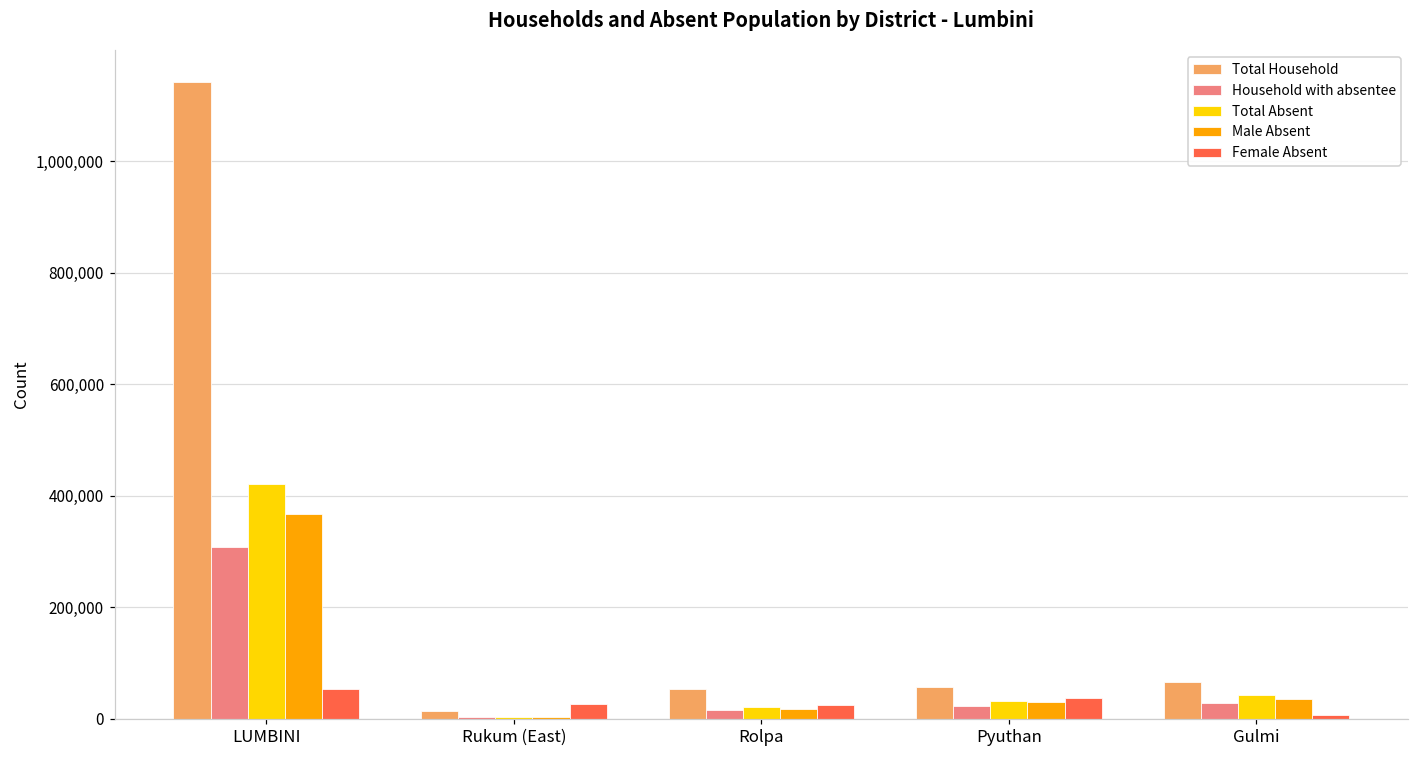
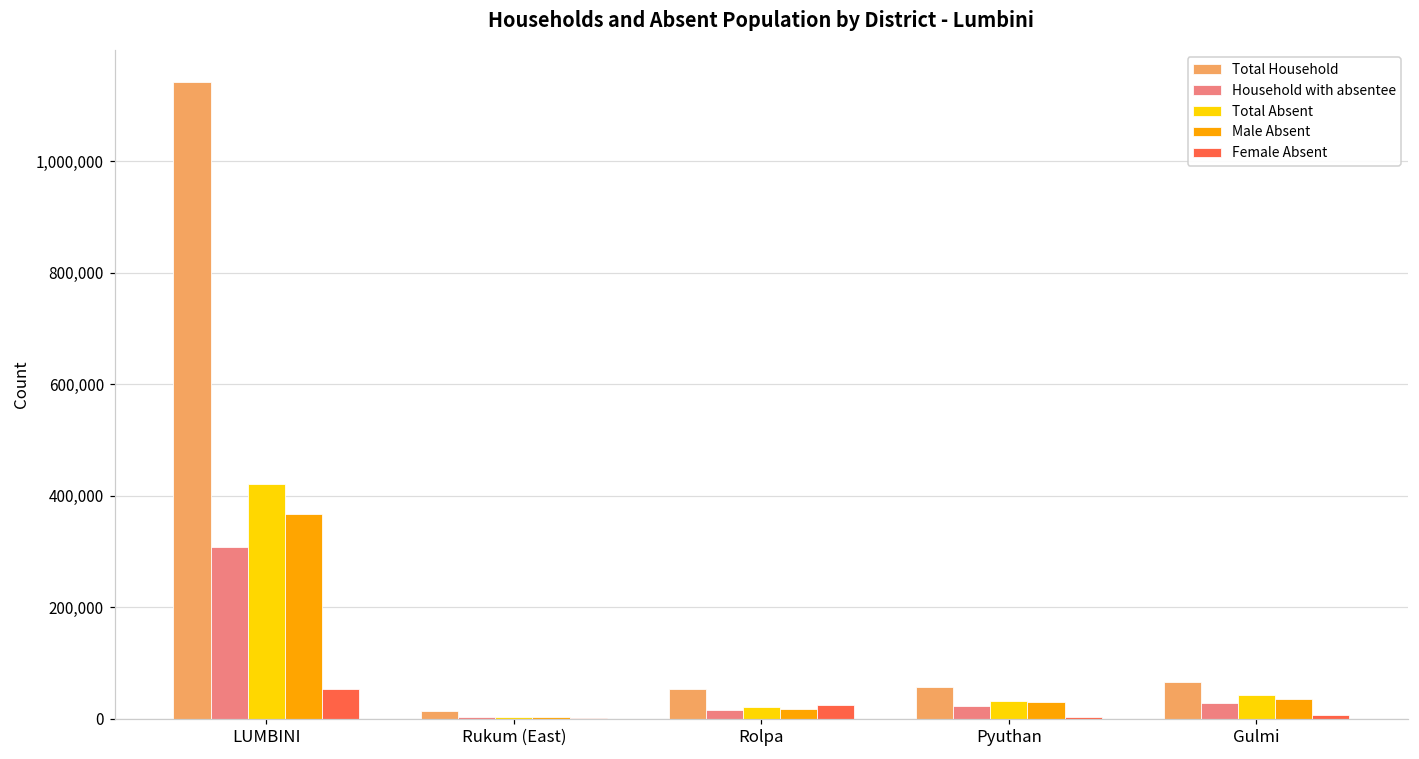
  {
    "Female Absent": {
      "LUMBINI": "50,000",
-     "Rukum (East)": "30,000",
+     "Rukum (East)": "0",
      "Rolpa": "20,000",
-     "Pyuthan": "40,000",
+     "Pyuthan": "0",
      "Gulmi": "10,000"
    }
  }
